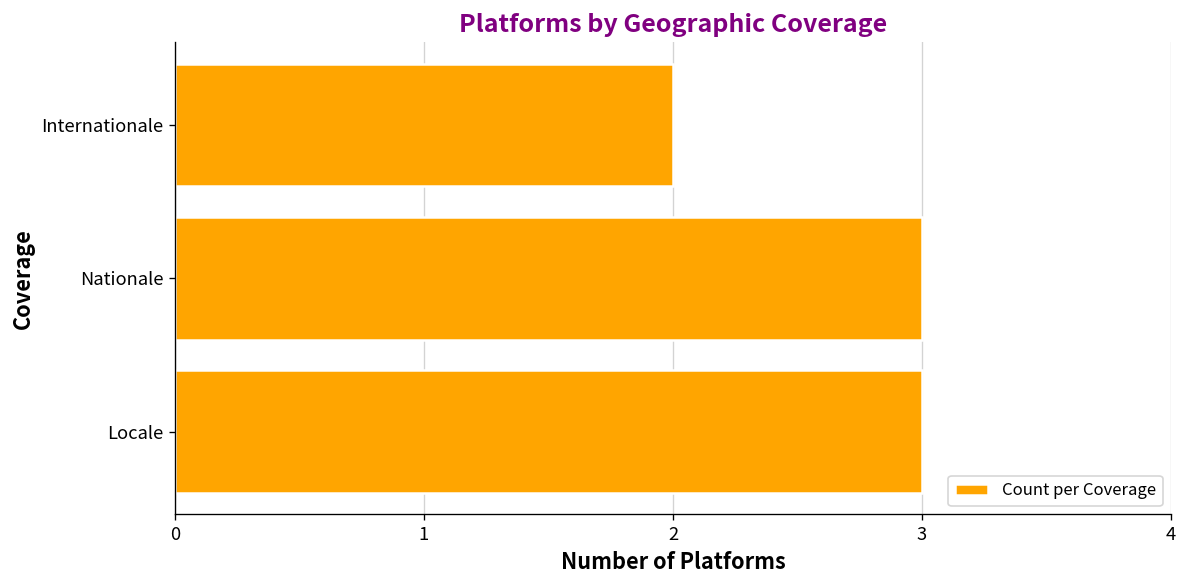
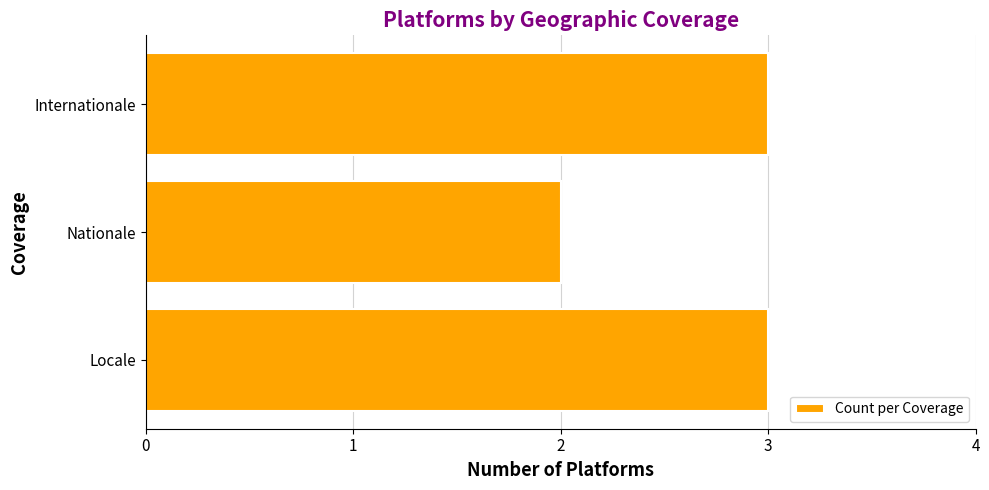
  {
-   "Internationale": 2,
-   "Nationale": 3,
+   "Internationale": 3,
+   "Nationale": 2,
    "Locale": 3
  }
